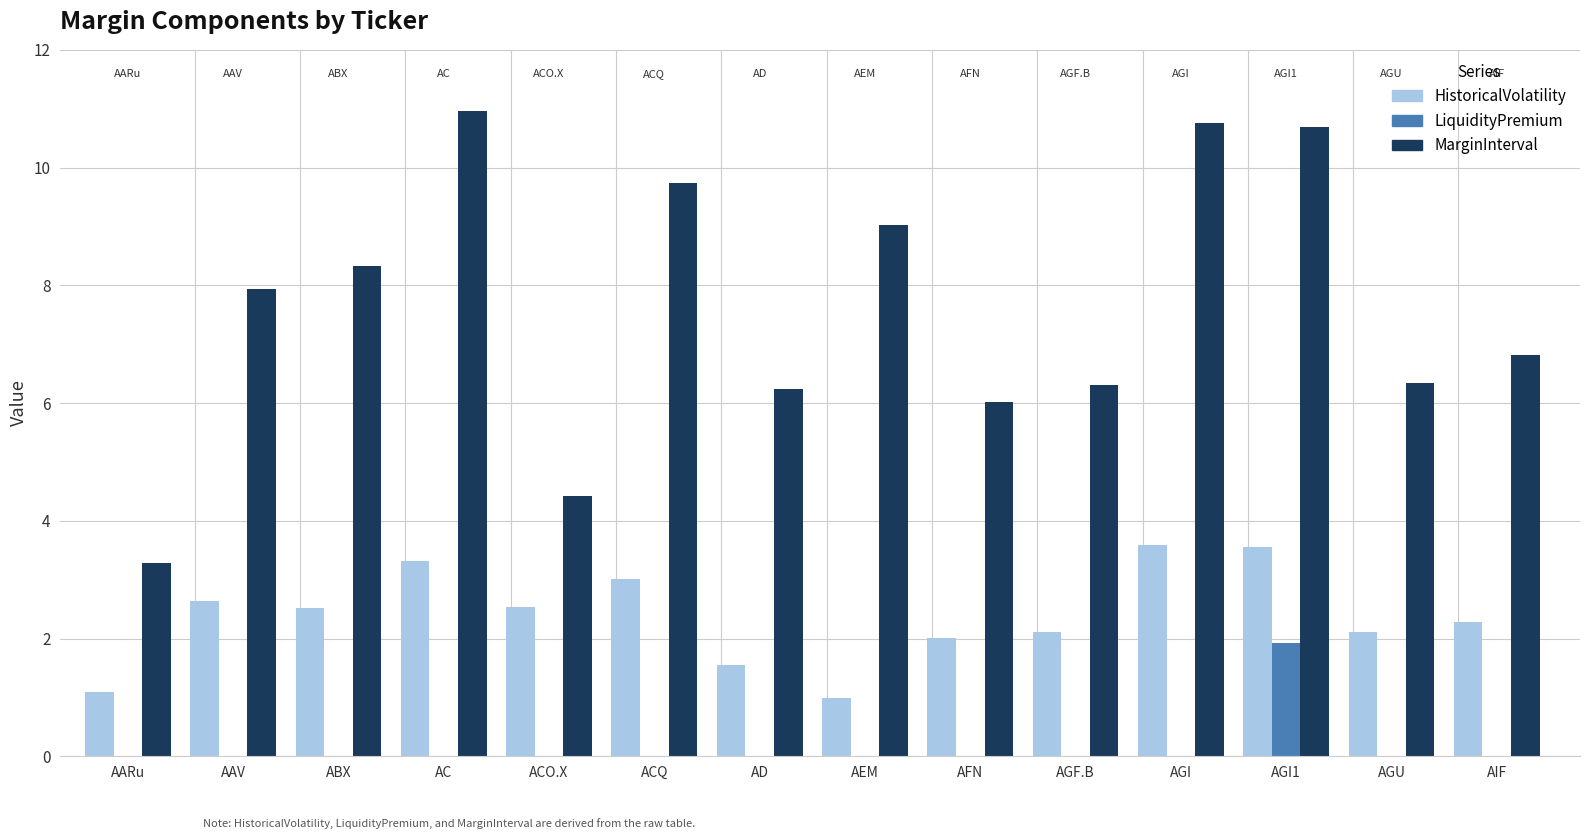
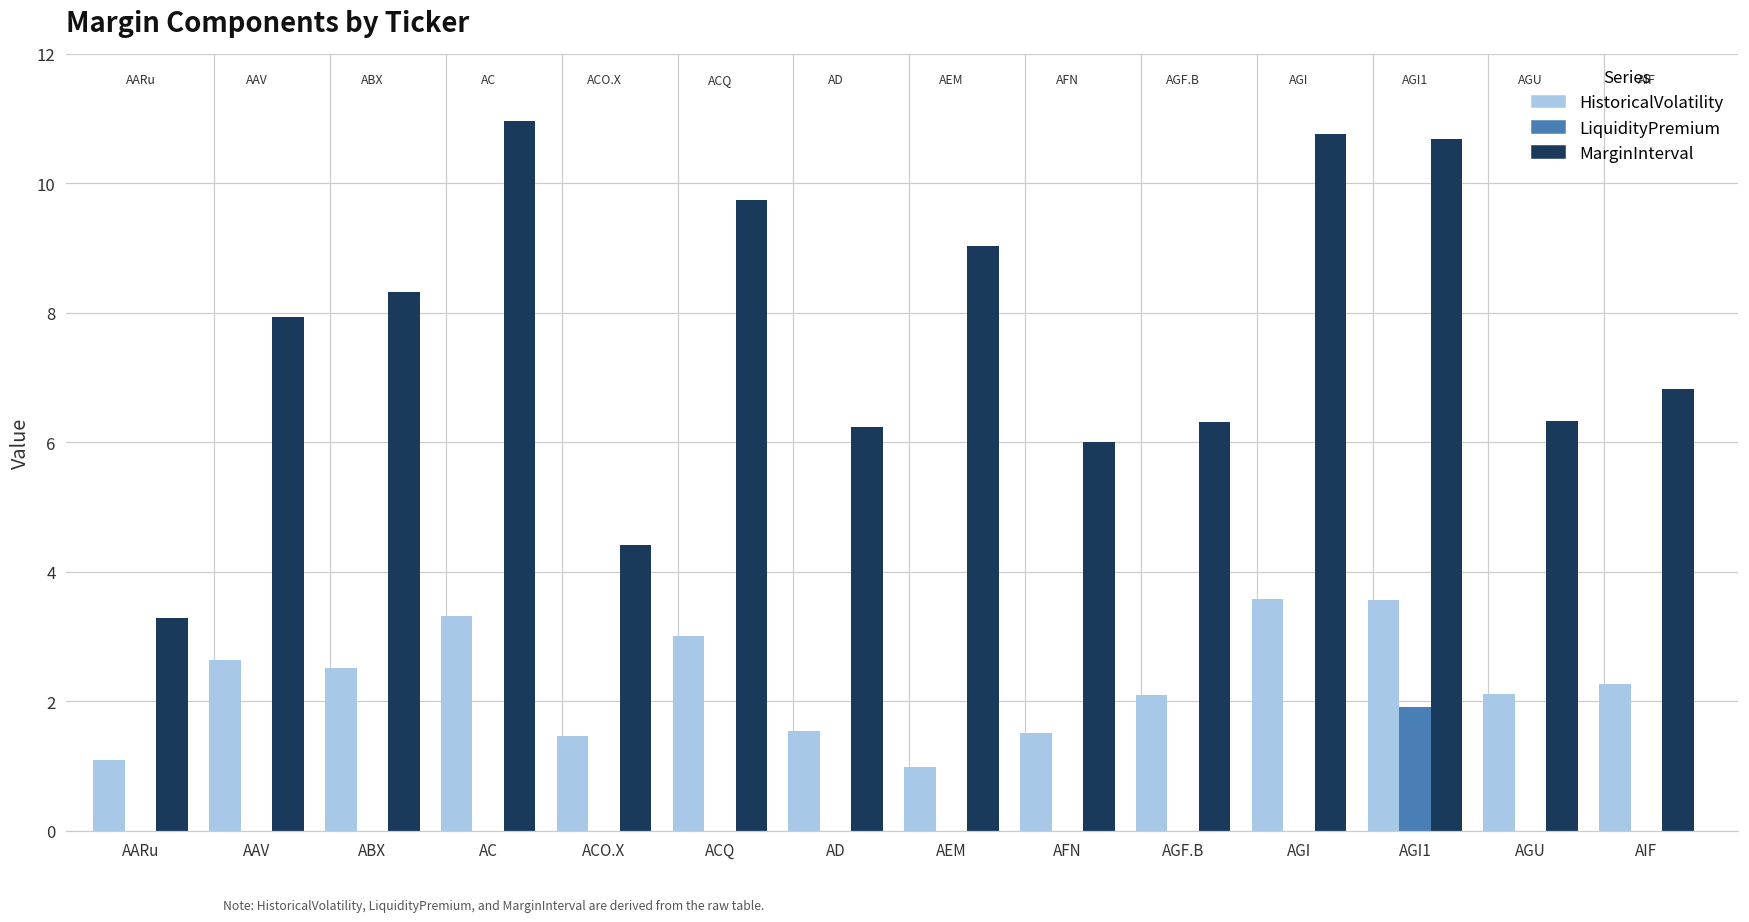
  {
    "HistoricalVolatility": {
      "AARu": 1.1,
      "AAV": 2.6,
      "ABX": 2.5,
      "AC": 3.3,
-     "ACO.X": 2.5,
+     "ACO.X": 1.5,
      "ACQ": 3.0,
      "AD": 1.5,
      "AEM": 1.0,
-     "AFN": 2.0,
+     "AFN": 1.5,
      "AGF.B": 2.1,
      "AGI": 3.6,
      "AGI1": 3.6,
      "AGU": 2.1,
      "AIF": 2.3
    },
    "LiquidityPremium": {
      "AARu": 0.0,
      "AAV": 0.0,
      "ABX": 0.0,
      "AC": 0.0,
      "ACO.X": 0.0,
      "ACQ": 0.0,
      "AD": 0.0,
      "AEM": 0.0,
      "AFN": 0.0,
      "AGF.B": 0.0,
      "AGI": 0.0,
      "AGI1": 1.9,
      "AGU": 0.0,
      "AIF": 0.0
    },
    "MarginInterval": {
      "AARu": 3.3,
      "AAV": 7.9,
      "ABX": 8.3,
      "AC": 11.0,
      "ACO.X": 4.4,
      "ACQ": 9.7,
      "AD": 6.2,
      "AEM": 9.0,
      "AFN": 6.0,
      "AGF.B": 6.3,
      "AGI": 10.8,
      "AGI1": 10.7,
      "AGU": 6.3,
      "AIF": 6.8
    }
  }
